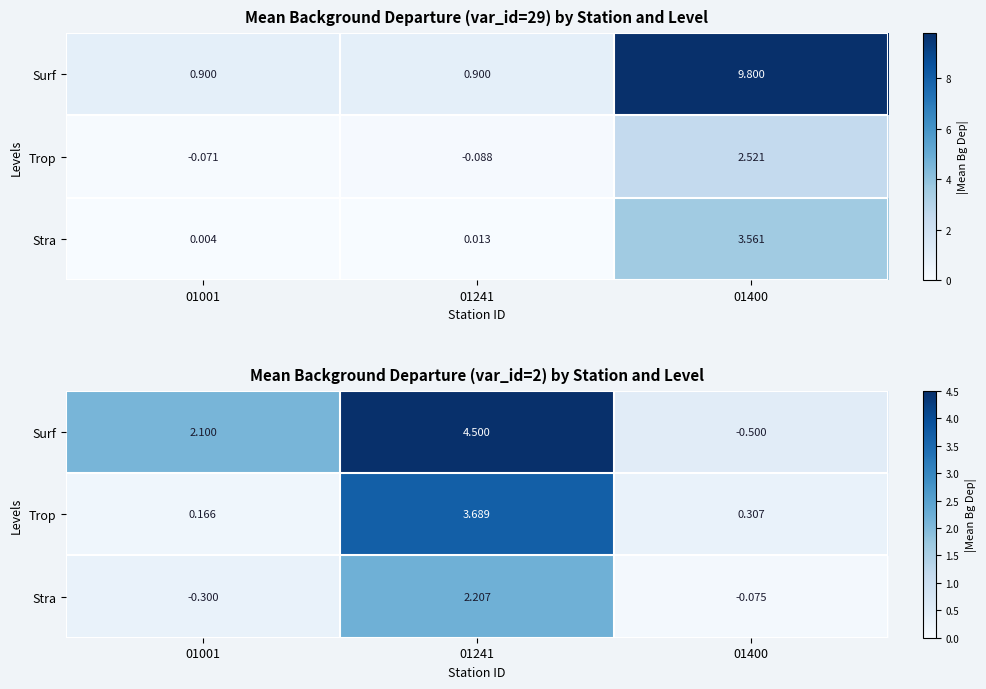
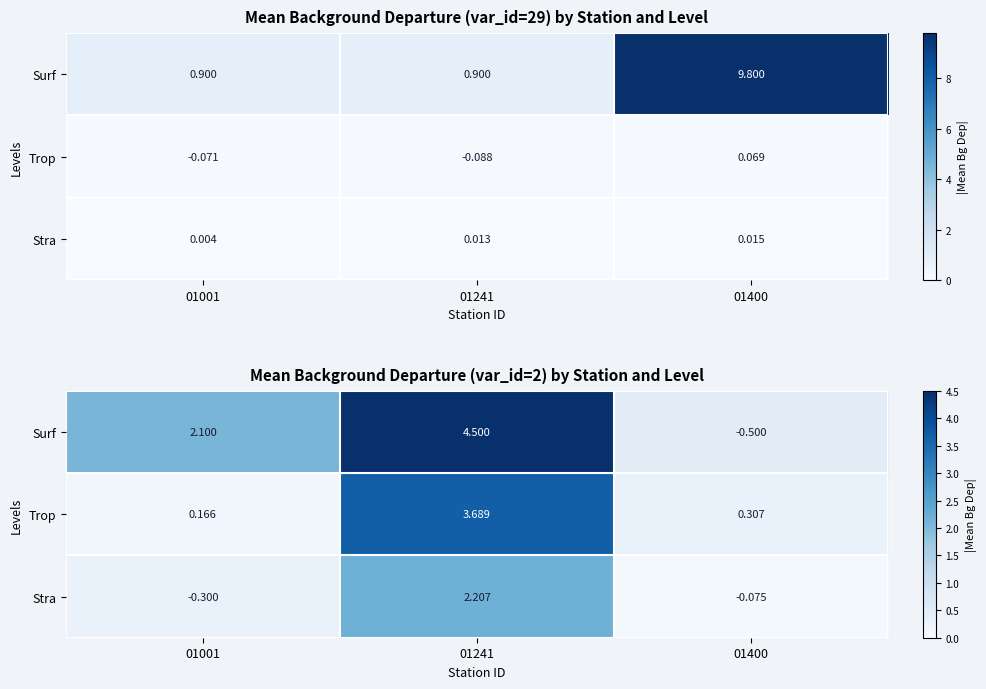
  {
    "Mean Background Departure (var_id=29) by Station and Level": {
      "Surf": {
        "01001": 0.900,
        "01241": 0.900,
        "01400": 9.800
      },
      "Trop": {
        "01001": -0.071,
        "01241": -0.088,
-       "01400": 2.521
+       "01400": 0.069
      },
      "Stra": {
        "01001": 0.004,
        "01241": 0.013,
-       "01400": 3.561
+       "01400": 0.015
      }
    },
    "Mean Background Departure (var_id=2) by Station and Level": {
      "Surf": {
        "01001": 2.100,
        "01241": 4.500,
        "01400": -0.500
      },
      "Trop": {
        "01001": 0.166,
        "01241": 3.689,
        "01400": 0.307
      },
      "Stra": {
        "01001": -0.300,
        "01241": 2.207,
        "01400": -0.075
      }
    }
  }
